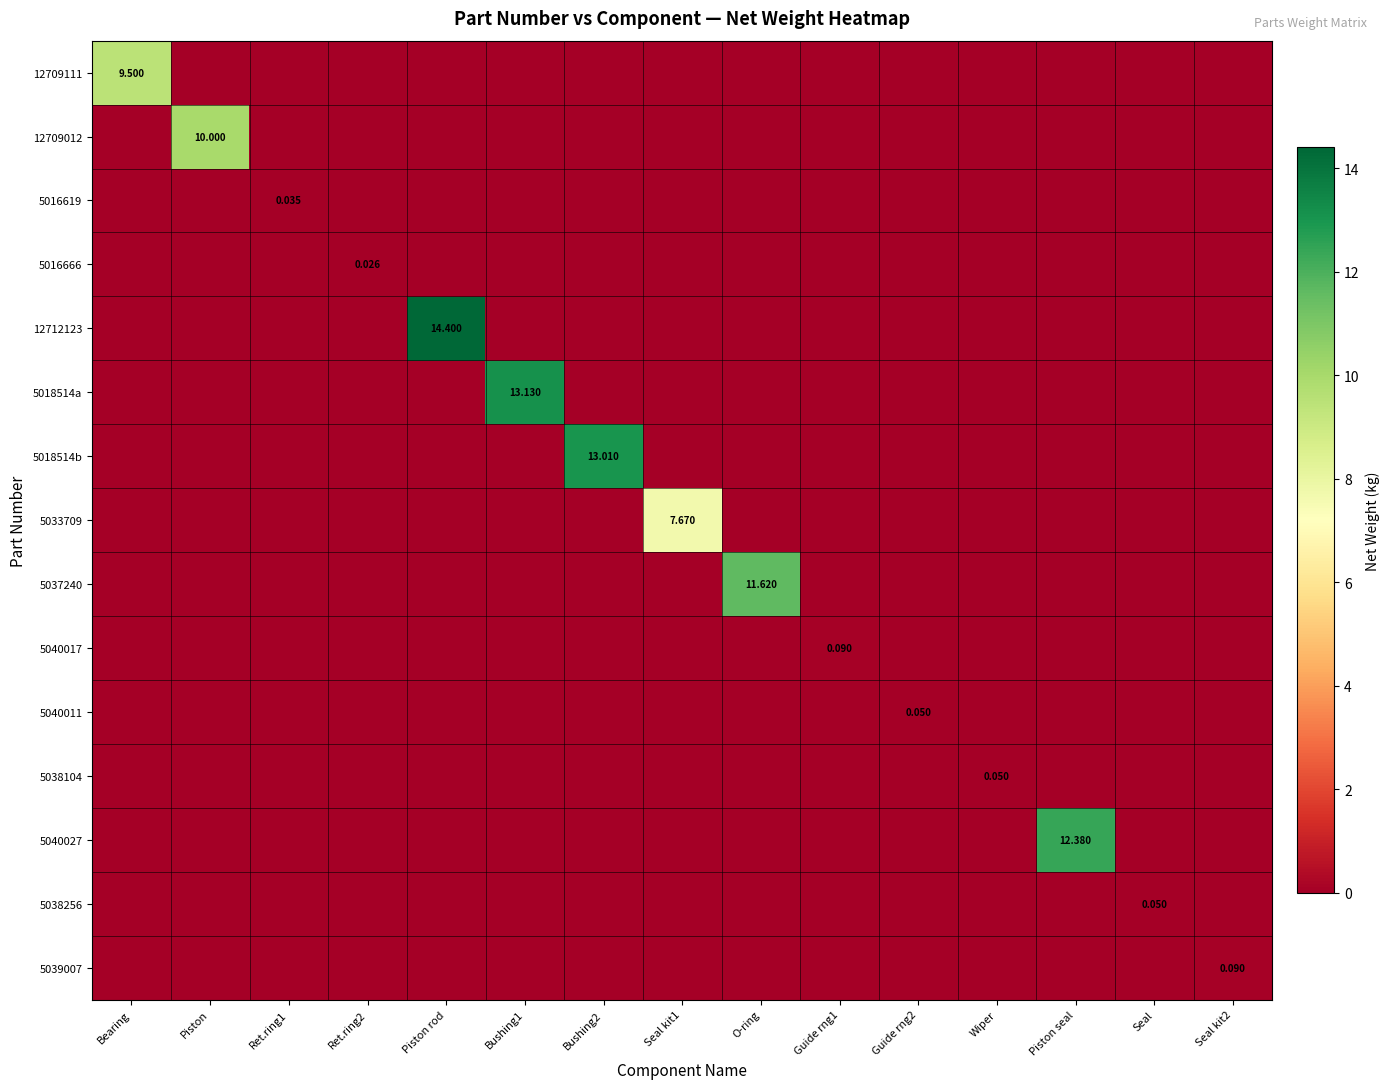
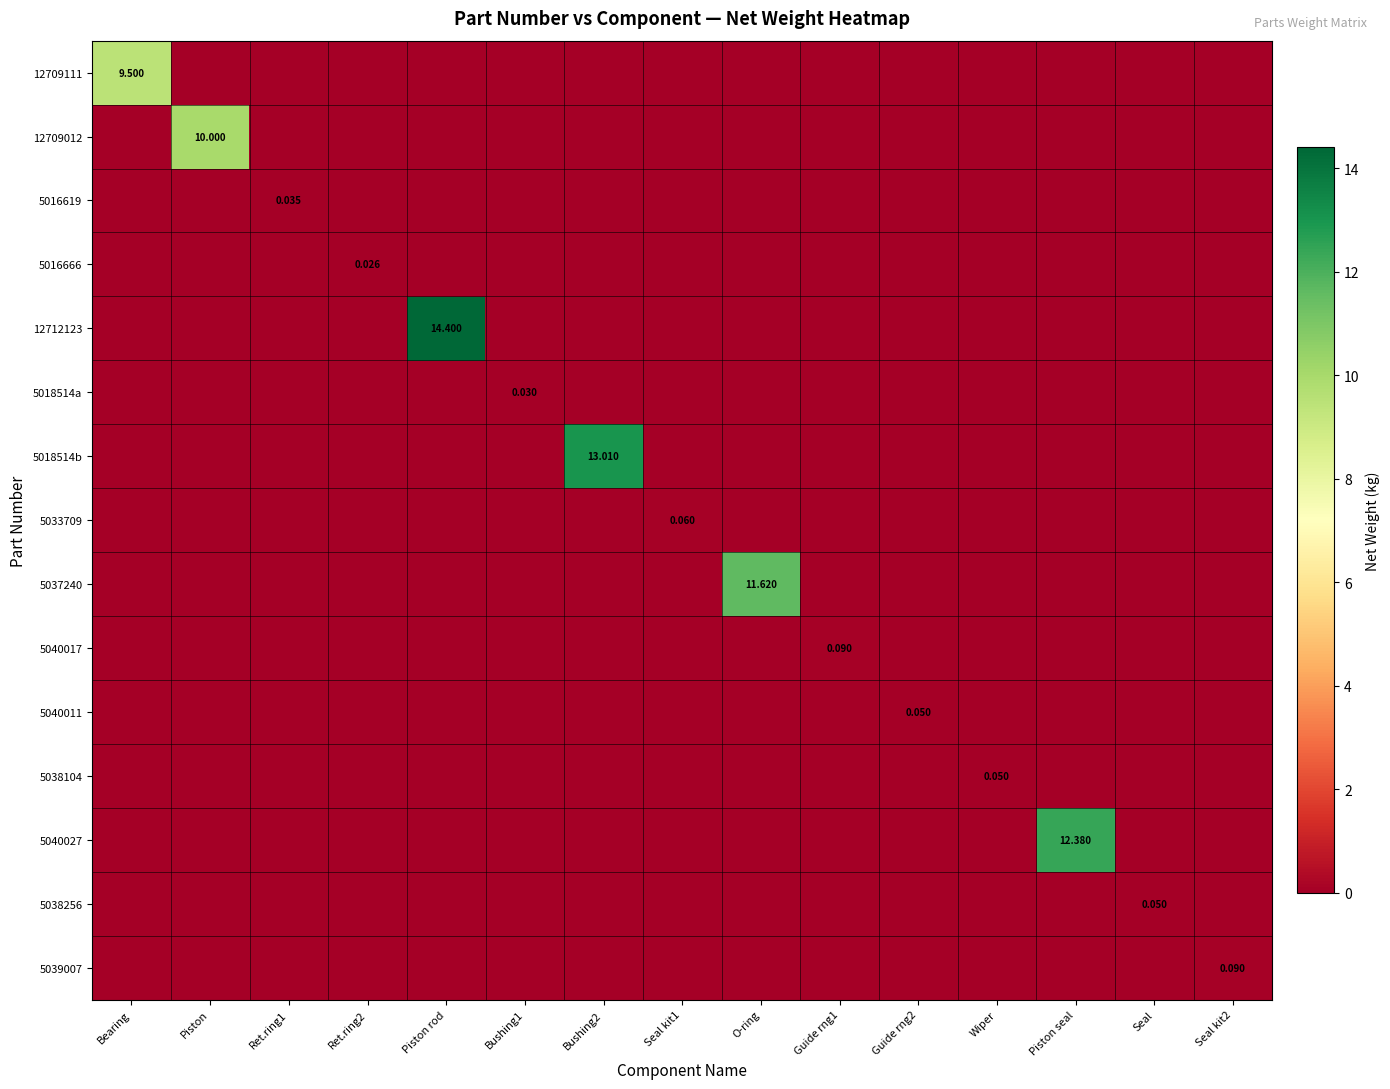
  {
    "12709111": {
      "Bearing": 9.500
    },
    "12709012": {
      "Piston": 10.000
    },
    "5016619": {
      "Ret.ring1": 0.035
    },
    "5016666": {
      "Ret.ring2": 0.026
    },
    "12712123": {
      "Piston rod": 14.400
    },
    "5018514a": {
-     "Bushing1": 13.130
+     "Bushing1": 0.030
    },
    "5018514b": {
      "Bushing2": 13.010
    },
    "5033709": {
-     "Seal kit1": 7.670
+     "Seal kit1": 0.060
    },
    "5037240": {
      "O-ring": 11.620
    },
    "5040017": {
      "Guide rng1": 0.090
    },
    "5040011": {
      "Guide rng2": 0.050
    },
    "5038104": {
      "Wiper": 0.050
    },
    "5040027": {
      "Piston seal": 12.380
    },
    "5038256": {
      "Seal": 0.050
    },
    "5039007": {
      "Seal kit2": 0.090
    }
  }
